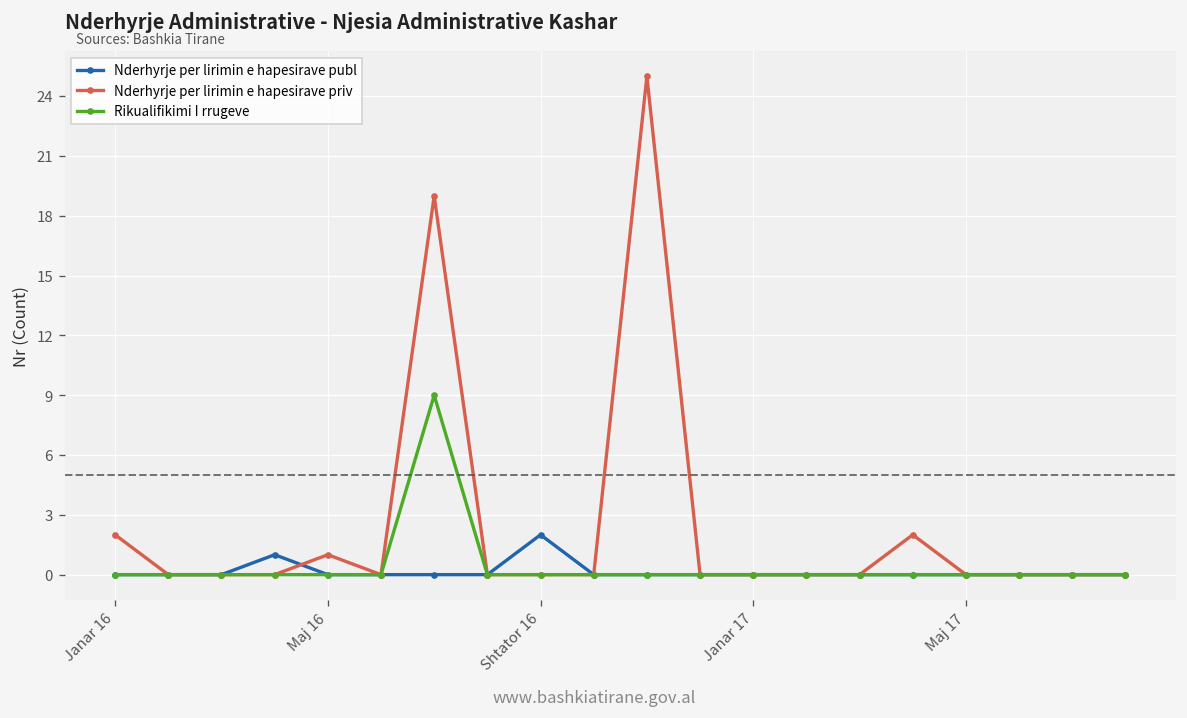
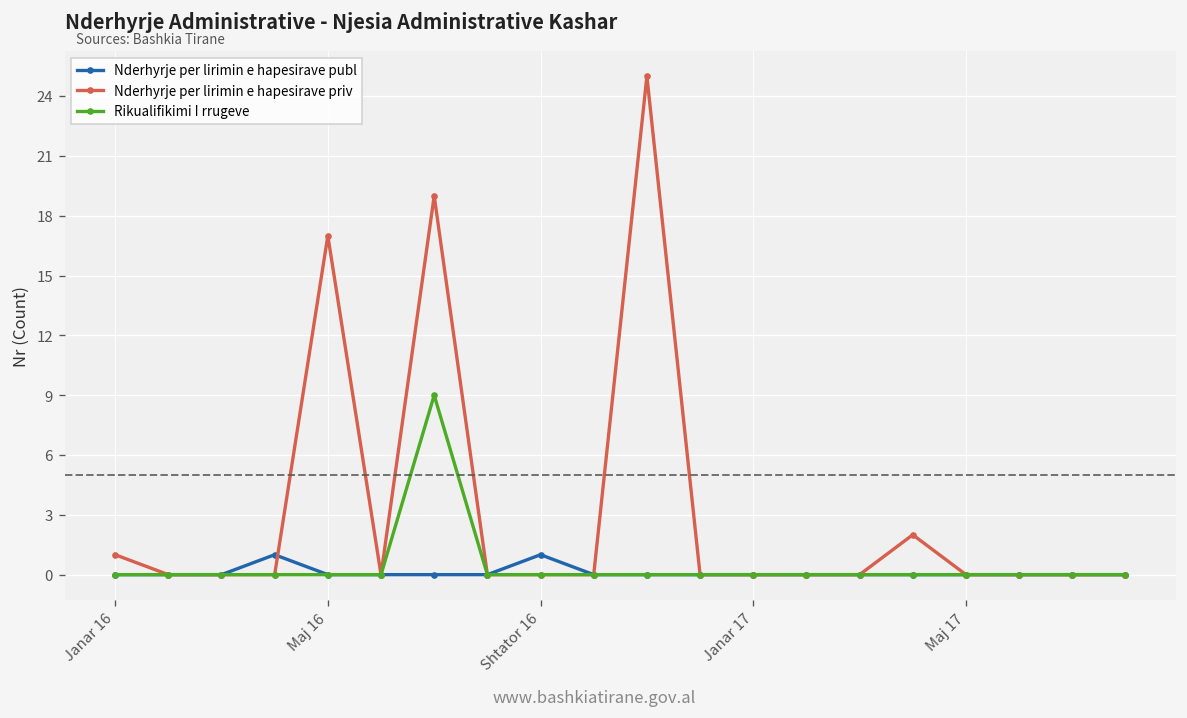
  {
    "Nderhyrje per lirimin e hapesirave publ": {
-     "Shtator 16": 2
+     "Shtator 16": 1
    },
    "Nderhyrje per lirimin e hapesirave priv": {
-     "Janar 16": 2,
-     "Maj 16": 1
+     "Janar 16": 1,
+     "Maj 16": 17
    }
  }
